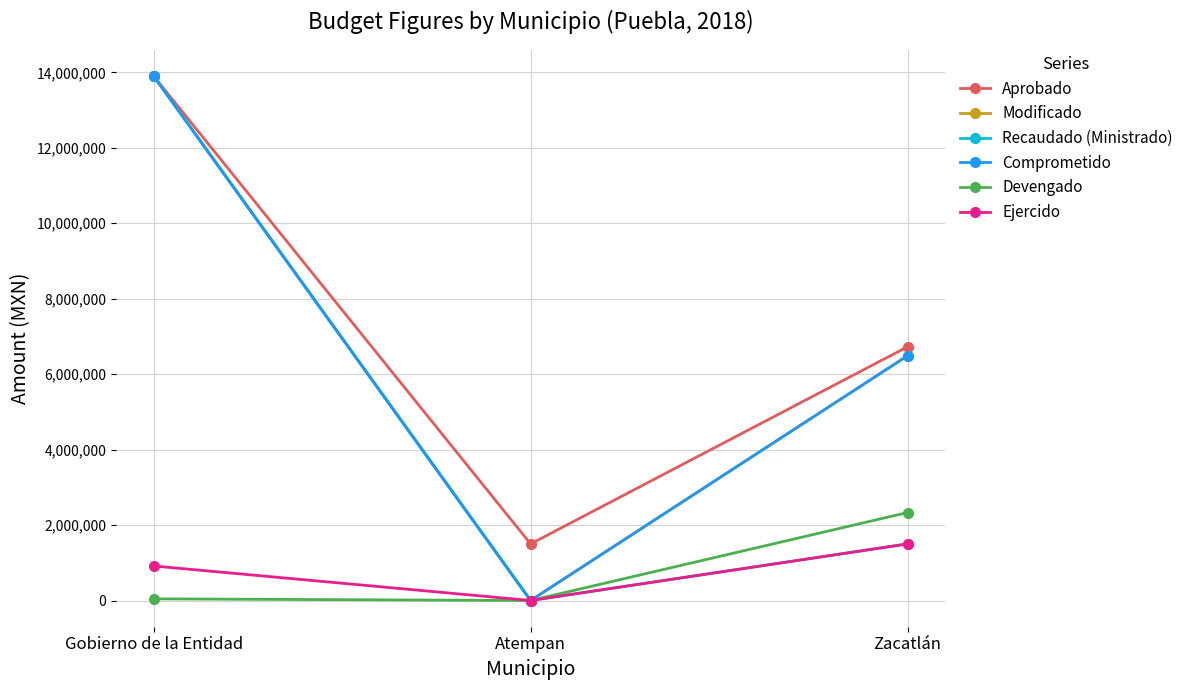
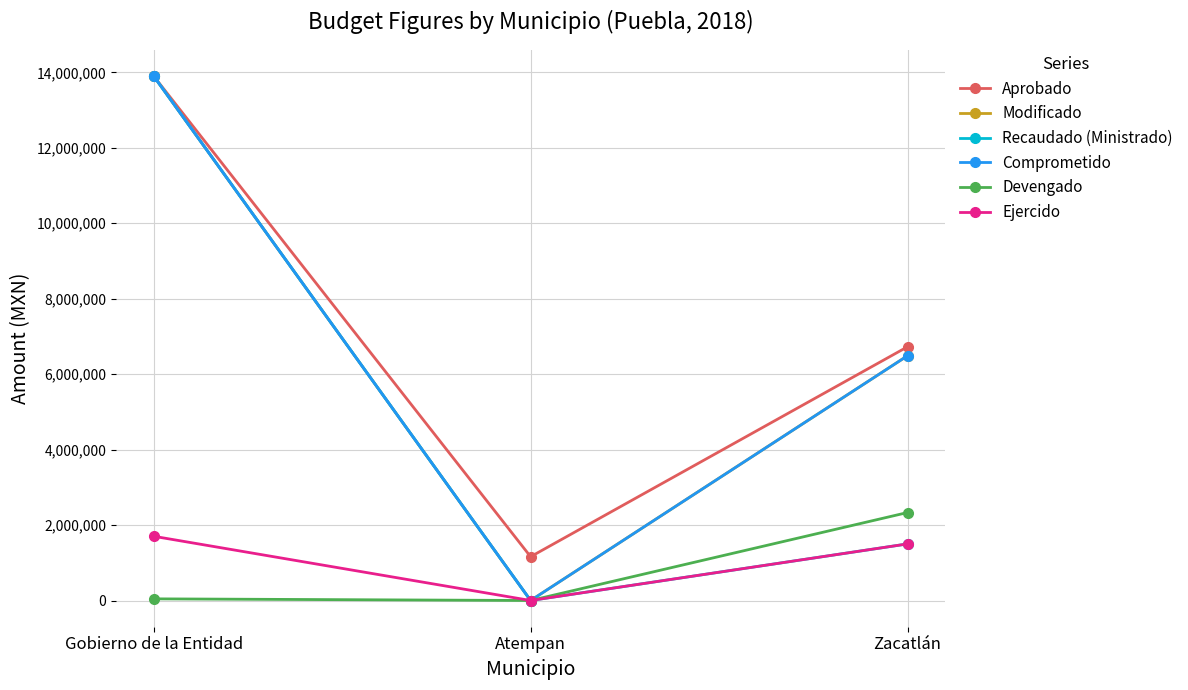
  {
    "Aprobado": {
-     "Atempan": "1,500,000",
+     "Atempan": "1,200,000",
      "Zacatlán": "6,700,000"
    },
    "Devengado": {
      "Gobierno de la Entidad": "0",
      "Zacatlán": "2,300,000"
    },
    "Ejercido": {
-     "Gobierno de la Entidad": "900,000"
+     "Gobierno de la Entidad": "1,700,000"
    }
  }
